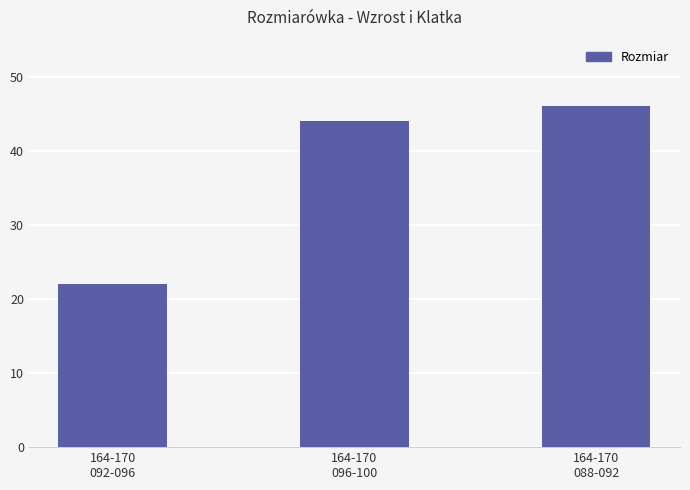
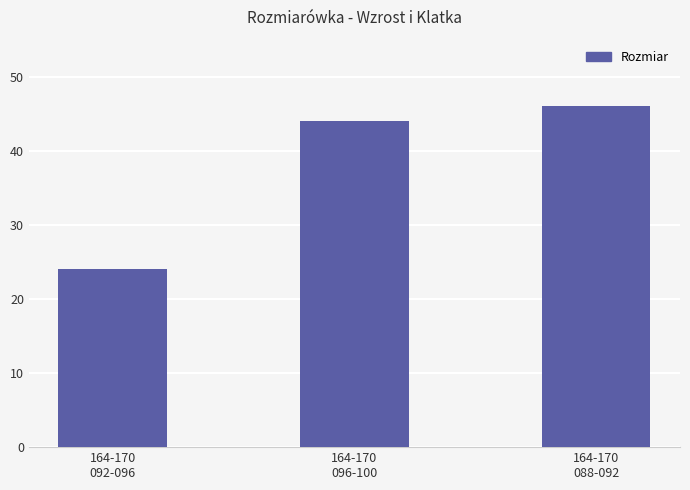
  {
-   "164-170 092-096": 22,
+   "164-170 092-096": 24,
    "164-170 096-100": 44,
    "164-170 088-092": 46
  }
